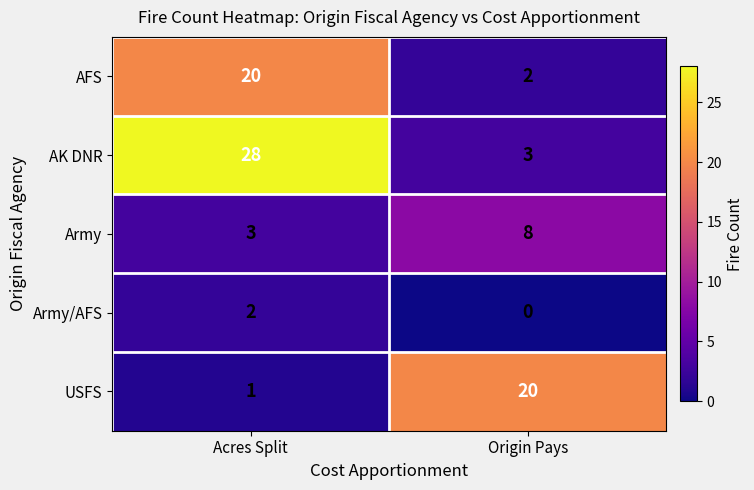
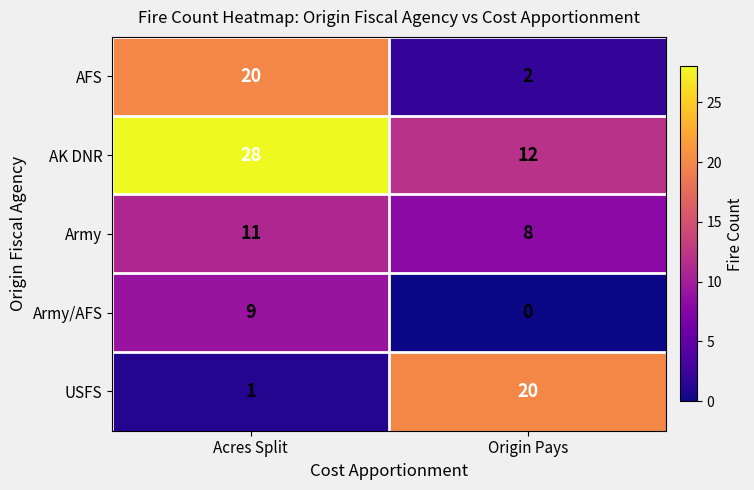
  {
    "AFS": {
      "Acres Split": 20,
      "Origin Pays": 2
    },
    "AK DNR": {
      "Acres Split": 28,
-     "Origin Pays": 3
+     "Origin Pays": 12
    },
    "Army": {
-     "Acres Split": 3,
+     "Acres Split": 11,
      "Origin Pays": 8
    },
    "Army/AFS": {
-     "Acres Split": 2,
+     "Acres Split": 9,
      "Origin Pays": 0
    },
    "USFS": {
      "Acres Split": 1,
      "Origin Pays": 20
    }
  }
